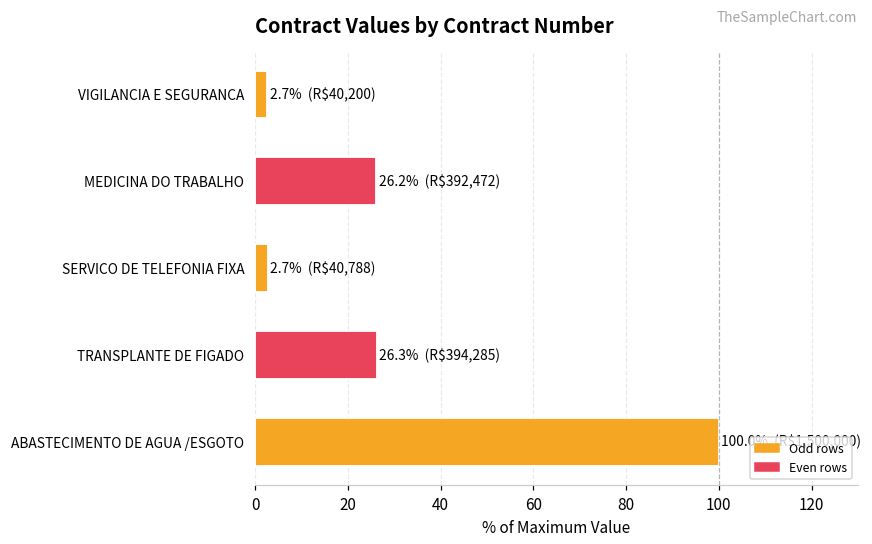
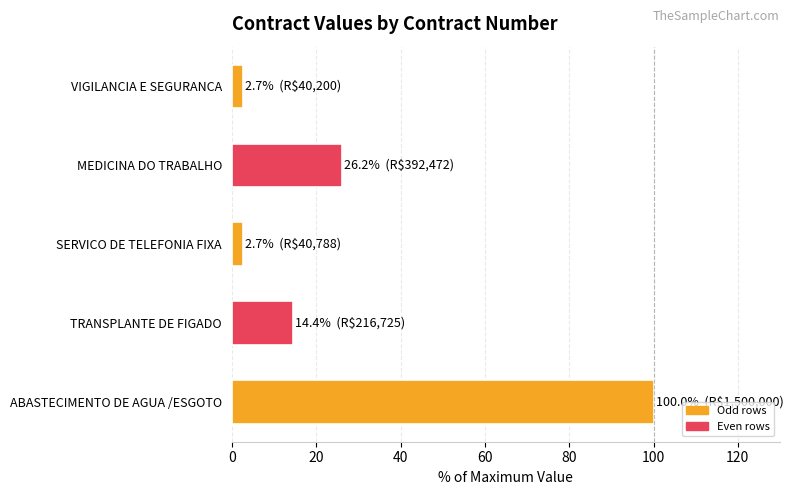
  {
    "VIGILANCIA E SEGURANCA": "2.7%",
    "MEDICINA DO TRABALHO": "26.2%",
    "SERVICO DE TELEFONIA FIXA": "2.7%",
-   "TRANSPLANTE DE FIGADO": "26.3% (R$394,285)"
+   "TRANSPLANTE DE FIGADO": "14.4% (R$216,725)"
  }
